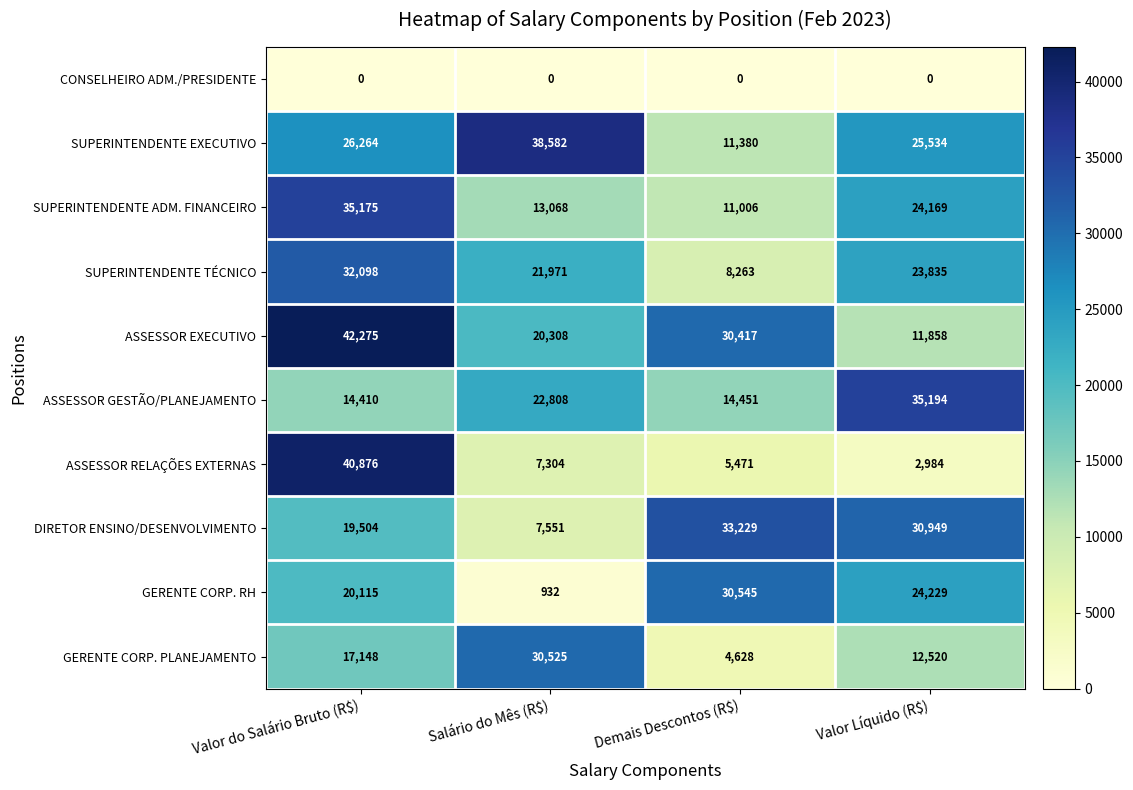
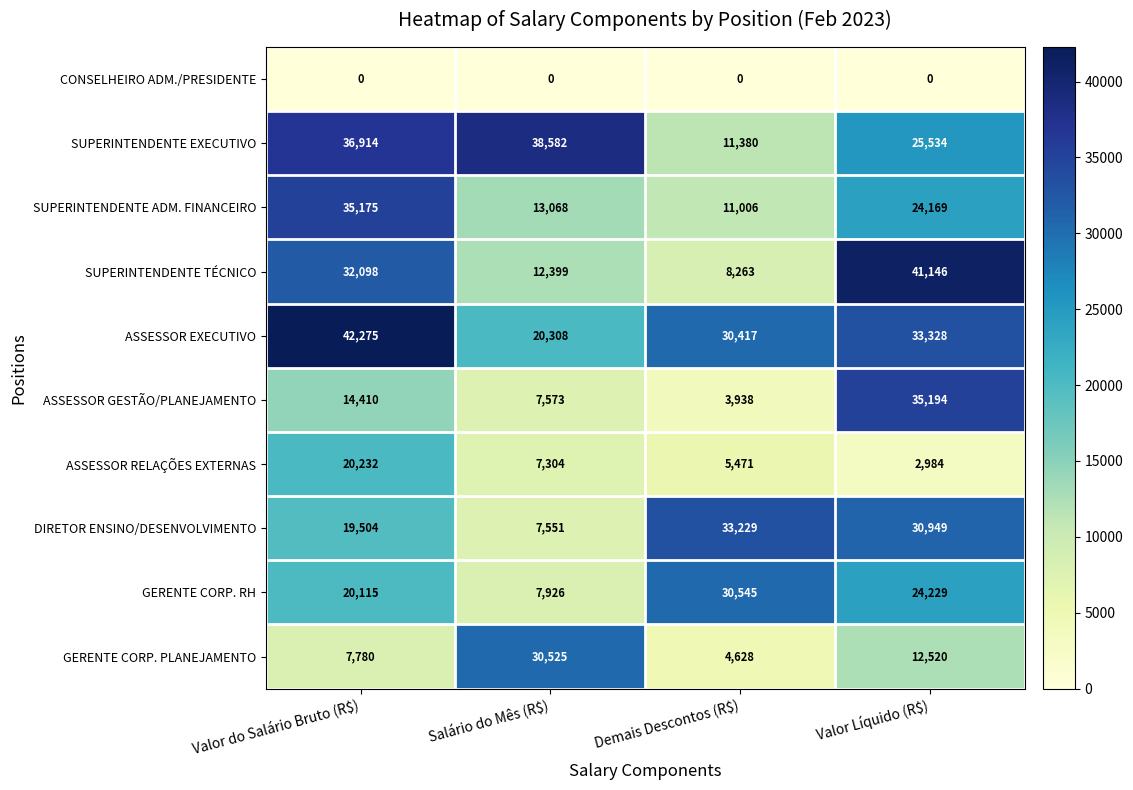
  {
    "CONSELHEIRO ADM./PRESIDENTE": {
      "Valor do Salário Bruto (R$)": "0",
      "Salário do Mês (R$)": "0",
      "Demais Descontos (R$)": "0",
      "Valor Líquido (R$)": "0"
    },
    "SUPERINTENDENTE EXECUTIVO": {
-     "Valor do Salário Bruto (R$)": "26,264",
+     "Valor do Salário Bruto (R$)": "36,914",
      "Salário do Mês (R$)": "38,582",
      "Demais Descontos (R$)": "11,380",
      "Valor Líquido (R$)": "25,534"
    },
    "SUPERINTENDENTE ADM. FINANCEIRO": {
      "Valor do Salário Bruto (R$)": "35,175",
      "Salário do Mês (R$)": "13,068",
      "Demais Descontos (R$)": "11,006",
      "Valor Líquido (R$)": "24,169"
    },
    "SUPERINTENDENTE TÉCNICO": {
      "Valor do Salário Bruto (R$)": "32,098",
-     "Salário do Mês (R$)": "21,971",
+     "Salário do Mês (R$)": "12,399",
      "Demais Descontos (R$)": "8,263",
-     "Valor Líquido (R$)": "23,835"
+     "Valor Líquido (R$)": "41,146"
    },
    "ASSESSOR EXECUTIVO": {
      "Valor do Salário Bruto (R$)": "42,275",
      "Salário do Mês (R$)": "20,308",
      "Demais Descontos (R$)": "30,417",
-     "Valor Líquido (R$)": "11,858"
+     "Valor Líquido (R$)": "33,328"
    },
    "ASSESSOR GESTÃO/PLANEJAMENTO": {
      "Valor do Salário Bruto (R$)": "14,410",
-     "Salário do Mês (R$)": "22,808",
-     "Demais Descontos (R$)": "14,451",
+     "Salário do Mês (R$)": "7,573",
+     "Demais Descontos (R$)": "3,938",
      "Valor Líquido (R$)": "35,194"
    },
    "ASSESSOR RELAÇÕES EXTERNAS": {
-     "Valor do Salário Bruto (R$)": "40,876",
+     "Valor do Salário Bruto (R$)": "20,232",
      "Salário do Mês (R$)": "7,304",
      "Demais Descontos (R$)": "5,471",
      "Valor Líquido (R$)": "2,984"
    },
    "DIRETOR ENSINO/DESENVOLVIMENTO": {
      "Valor do Salário Bruto (R$)": "19,504",
      "Salário do Mês (R$)": "7,551",
      "Demais Descontos (R$)": "33,229",
      "Valor Líquido (R$)": "30,949"
    },
    "GERENTE CORP. RH": {
      "Valor do Salário Bruto (R$)": "20,115",
-     "Salário do Mês (R$)": "932",
+     "Salário do Mês (R$)": "7,926",
      "Demais Descontos (R$)": "30,545",
      "Valor Líquido (R$)": "24,229"
    },
    "GERENTE CORP. PLANEJAMENTO": {
-     "Valor do Salário Bruto (R$)": "17,148",
+     "Valor do Salário Bruto (R$)": "7,780",
      "Salário do Mês (R$)": "30,525",
      "Demais Descontos (R$)": "4,628",
      "Valor Líquido (R$)": "12,520"
    }
  }
